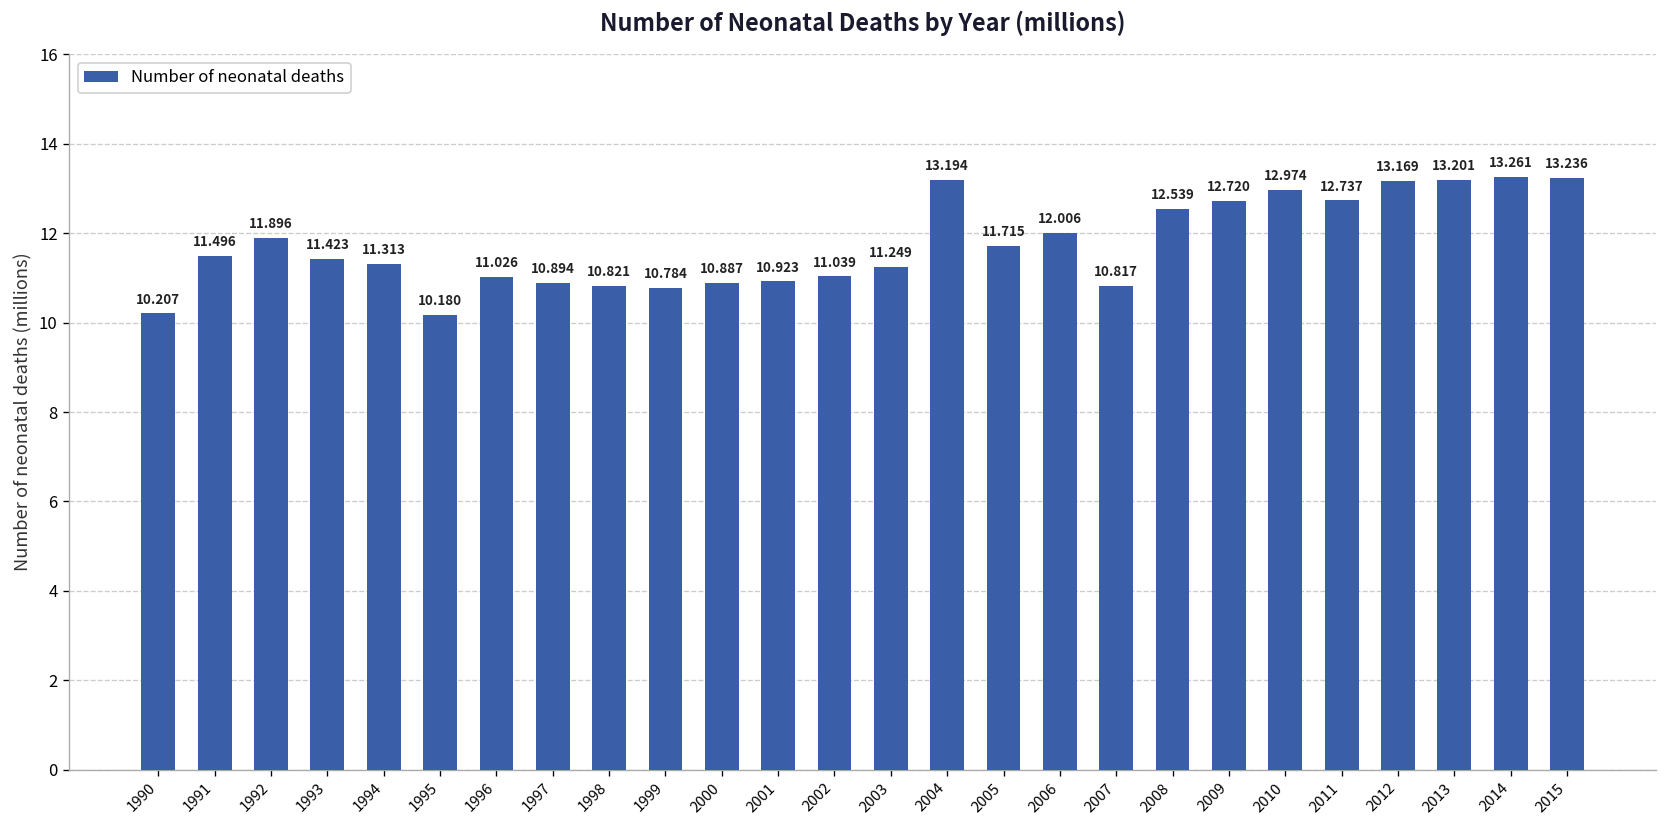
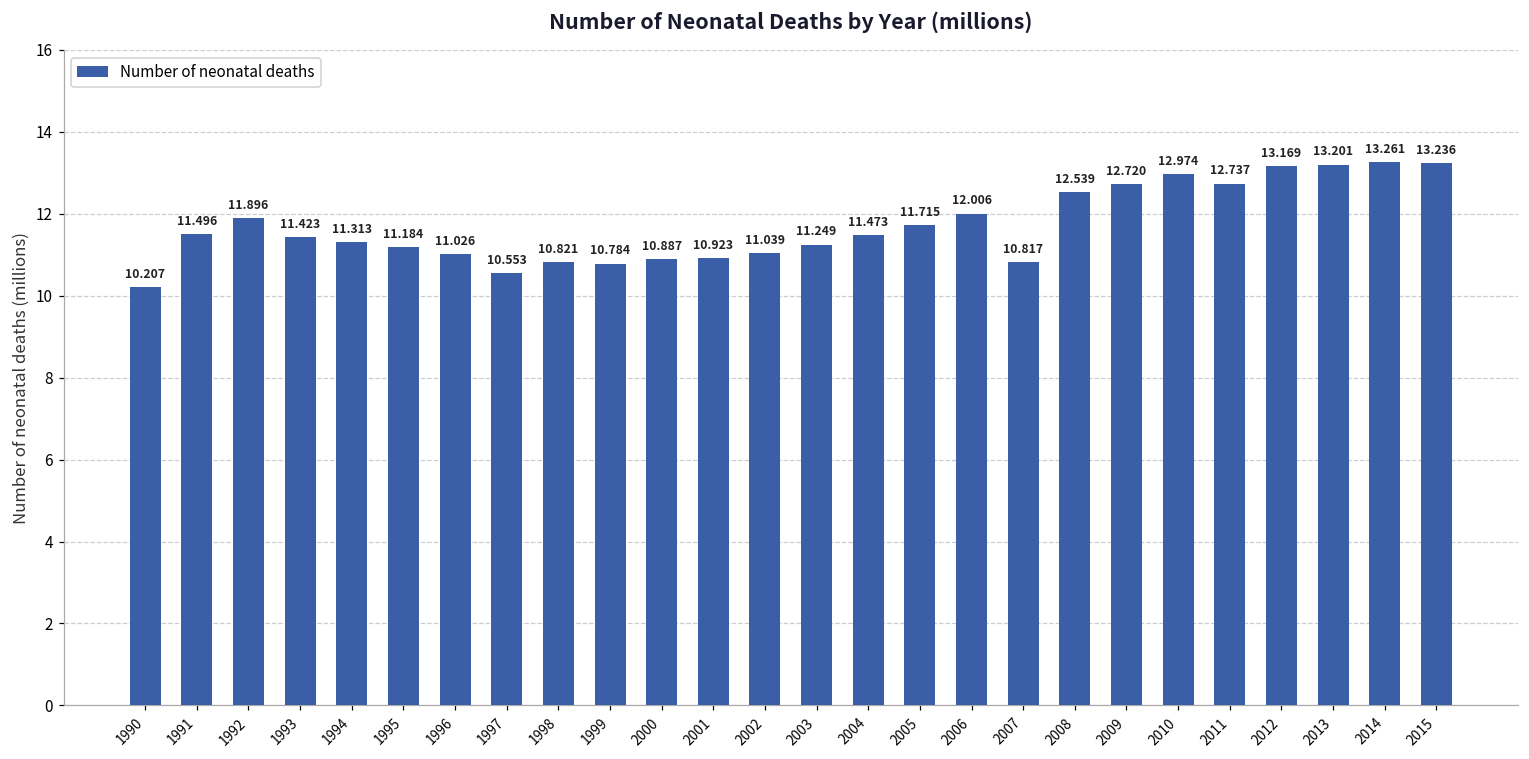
  {
    "1990": 10.207,
    "1991": 11.496,
    "1992": 11.896,
    "1993": 11.423,
    "1994": 11.313,
-   "1995": 10.180,
+   "1995": 11.184,
    "1996": 11.026,
-   "1997": 10.894,
+   "1997": 10.553,
    "1998": 10.821,
    "1999": 10.784,
    "2000": 10.887,
    "2001": 10.923,
    "2002": 11.039,
    "2003": 11.249,
-   "2004": 13.194,
+   "2004": 11.473,
    "2005": 11.715,
    "2006": 12.006,
    "2007": 10.817,
    "2008": 12.539,
    "2009": 12.720,
    "2010": 12.974,
    "2011": 12.737,
    "2012": 13.169,
    "2013": 13.201,
    "2014": 13.261,
    "2015": 13.236
  }
